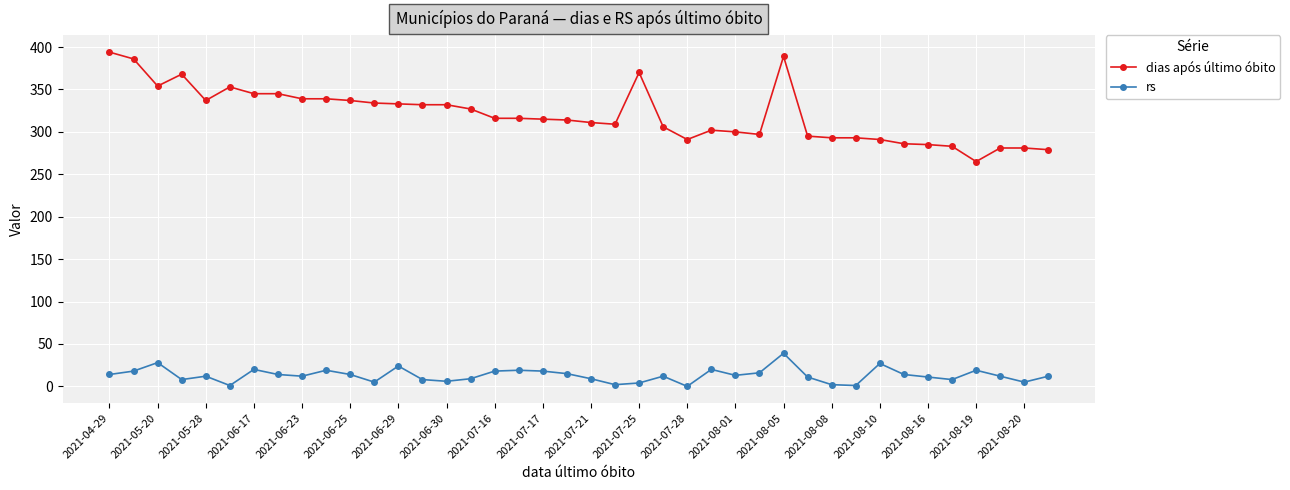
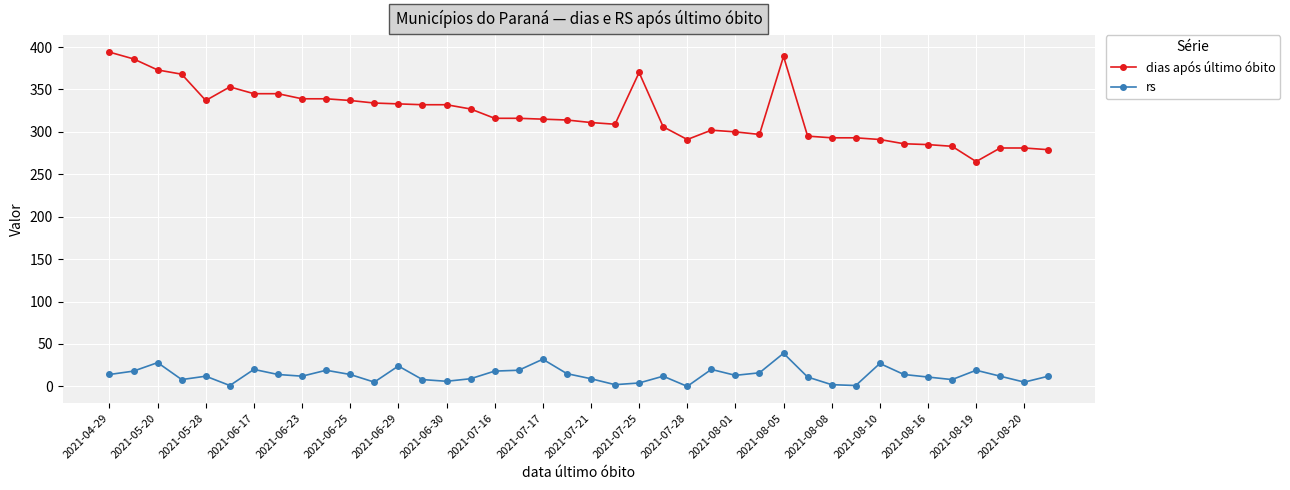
  {
    "dias após último óbito": {
      "2021-04-29": 390,
-     "2021-05-20": 350,
+     "2021-05-20": 370,
      "2021-05-28": 340,
      "2021-06-25": 340,
      "2021-06-29": 330,
      "2021-07-17": 320,
      "2021-07-21": 310,
      "2021-07-25": 370,
      "2021-07-28": 290,
      "2021-08-01": 300,
      "2021-08-05": 390,
      "2021-08-10": 290,
      "2021-08-16": 290,
      "2021-08-19": 270
    },
    "rs": {
      "2021-04-29": 10,
      "2021-05-20": 30,
      "2021-05-28": 10,
      "2021-06-25": 10,
      "2021-06-29": 20,
-     "2021-07-17": 20,
+     "2021-07-17": 30,
      "2021-07-21": 10,
      "2021-07-25": 0,
      "2021-07-28": 0,
      "2021-08-01": 10,
      "2021-08-05": 40,
      "2021-08-10": 30,
      "2021-08-16": 10,
      "2021-08-19": 20
    }
  }
